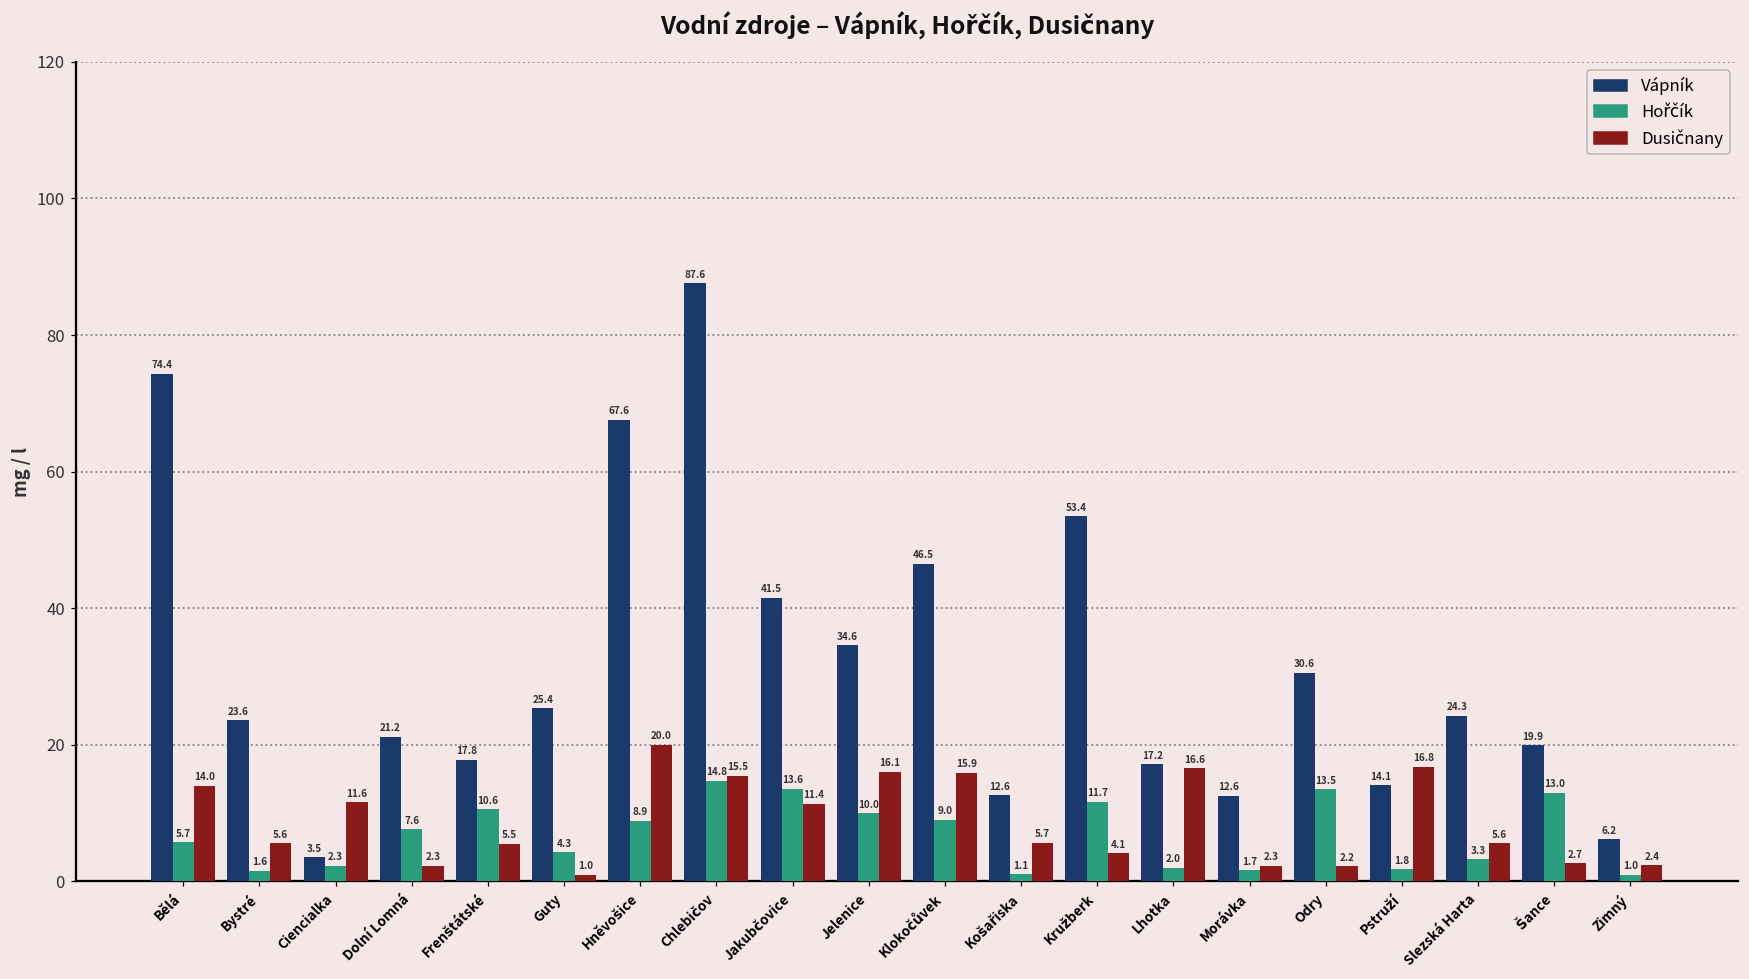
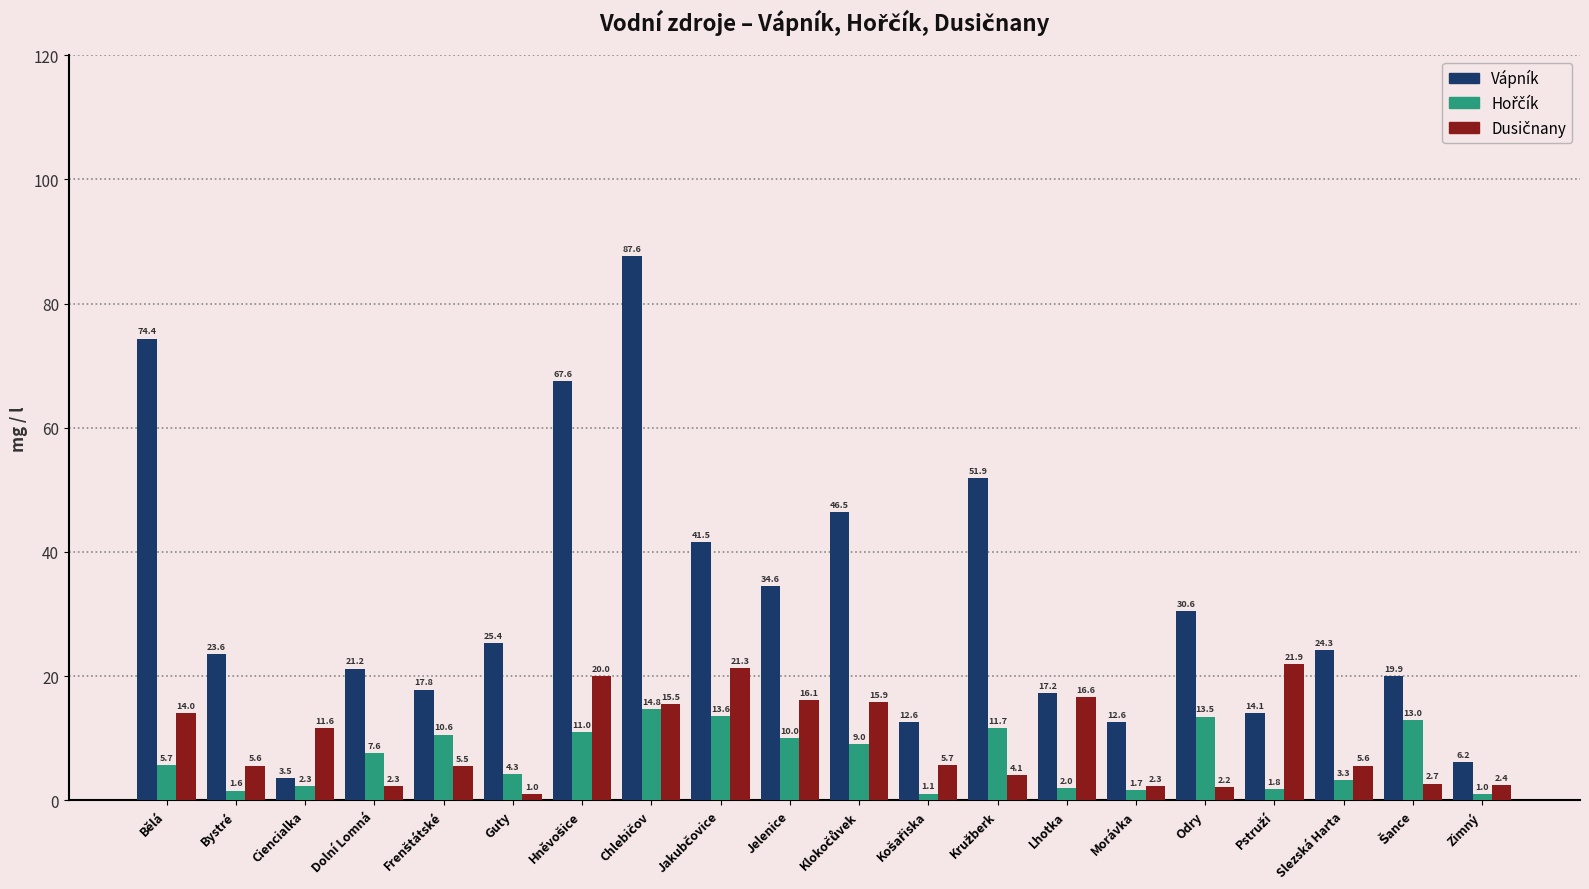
  {
    "Vápník": {
      "Bělá": 74.4,
      "Bystré": 23.6,
      "Ciencialka": 3.5,
      "Dolní Lomná": 21.2,
      "Frenštátské": 17.8,
      "Guty": 25.4,
      "Hněvošice": 67.6,
      "Chlebičov": 87.6,
      "Jakubčovice": 41.5,
      "Jelenice": 34.6,
      "Klokočůvek": 46.5,
      "Košařiska": 12.6,
-     "Kružberk": 53.4,
+     "Kružberk": 51.9,
      "Lhotka": 17.2,
      "Morávka": 12.6,
      "Odry": 30.6,
      "Pstruží": 14.1,
      "Slezská Harta": 24.3,
      "Šance": 19.9,
      "Zimný": 6.2
    },
    "Hořčík": {
      "Bělá": 5.7,
      "Bystré": 1.6,
      "Ciencialka": 2.3,
      "Dolní Lomná": 7.6,
      "Frenštátské": 10.6,
      "Guty": 4.3,
-     "Hněvošice": 8.9,
+     "Hněvošice": 11.0,
      "Chlebičov": 14.8,
      "Jakubčovice": 13.6,
      "Jelenice": 10.0,
      "Klokočůvek": 9.0,
      "Košařiska": 1.1,
      "Kružberk": 11.7,
      "Lhotka": 2.0,
      "Morávka": 1.7,
      "Odry": 13.5,
      "Pstruží": 1.8,
      "Slezská Harta": 3.3,
      "Šance": 13.0,
      "Zimný": 1.0
    },
    "Dusičnany": {
      "Bělá": 14.0,
      "Bystré": 5.6,
      "Ciencialka": 11.6,
      "Dolní Lomná": 2.3,
      "Frenštátské": 5.5,
      "Guty": 1.0,
      "Hněvošice": 20.0,
      "Chlebičov": 15.5,
-     "Jakubčovice": 11.4,
+     "Jakubčovice": 21.3,
      "Jelenice": 16.1,
      "Klokočůvek": 15.9,
      "Košařiska": 5.7,
      "Kružberk": 4.1,
      "Lhotka": 16.6,
      "Morávka": 2.3,
      "Odry": 2.2,
-     "Pstruží": 16.8,
+     "Pstruží": 21.9,
      "Slezská Harta": 5.6,
      "Šance": 2.7,
      "Zimný": 2.4
    }
  }
